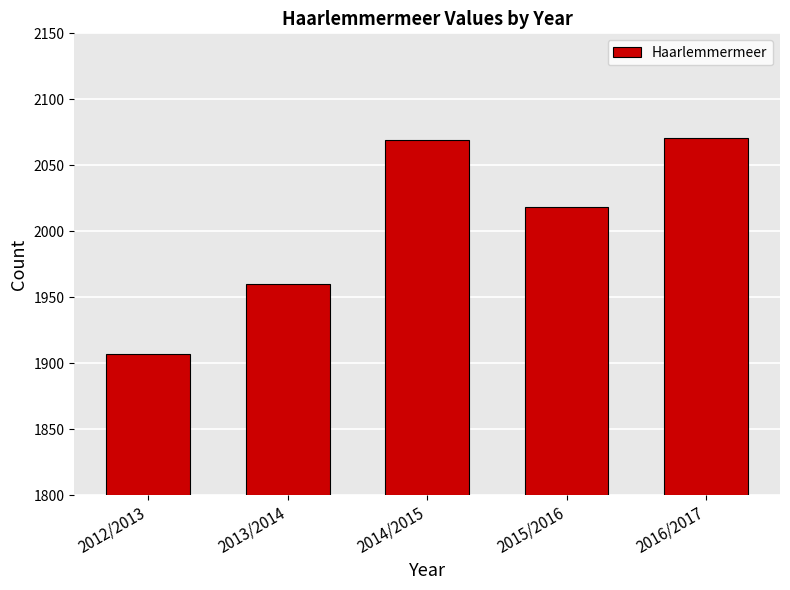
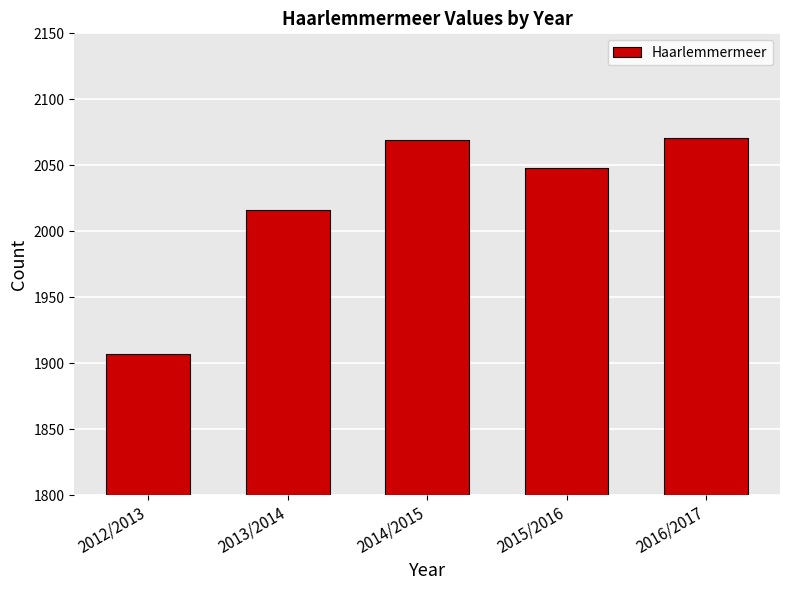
  {
    "2012/2013": 1907,
-   "2013/2014": 1960,
+   "2013/2014": 2016,
    "2014/2015": 2069,
-   "2015/2016": 2018,
+   "2015/2016": 2048,
    "2016/2017": 2071
  }
